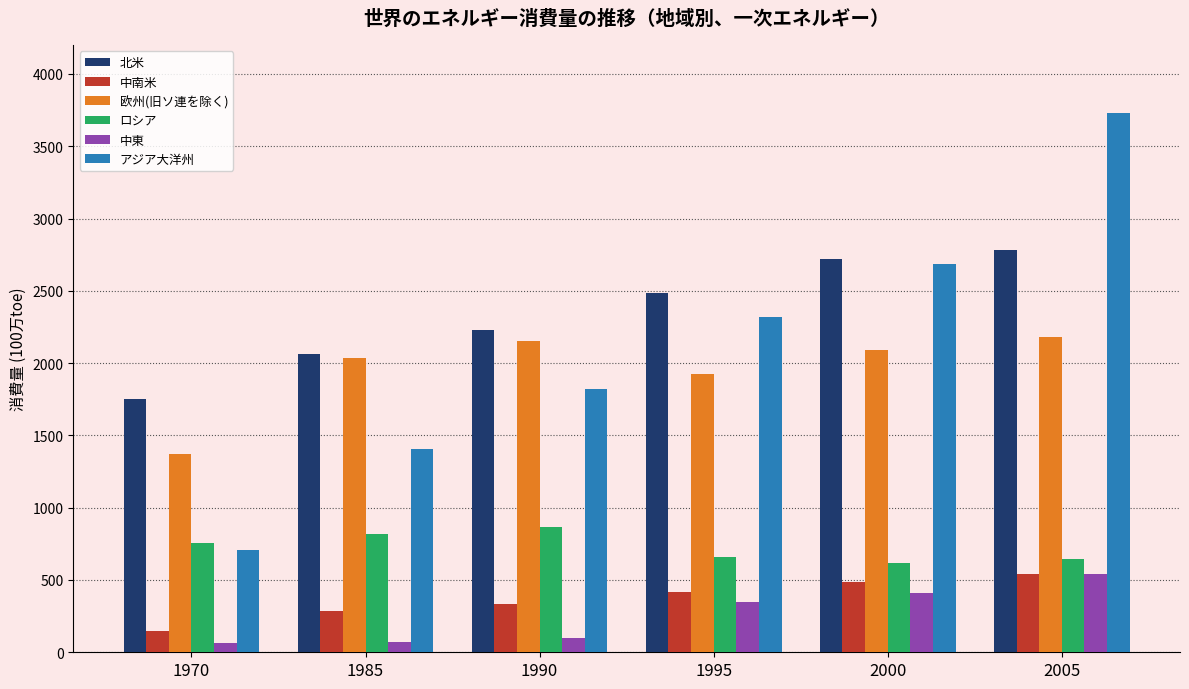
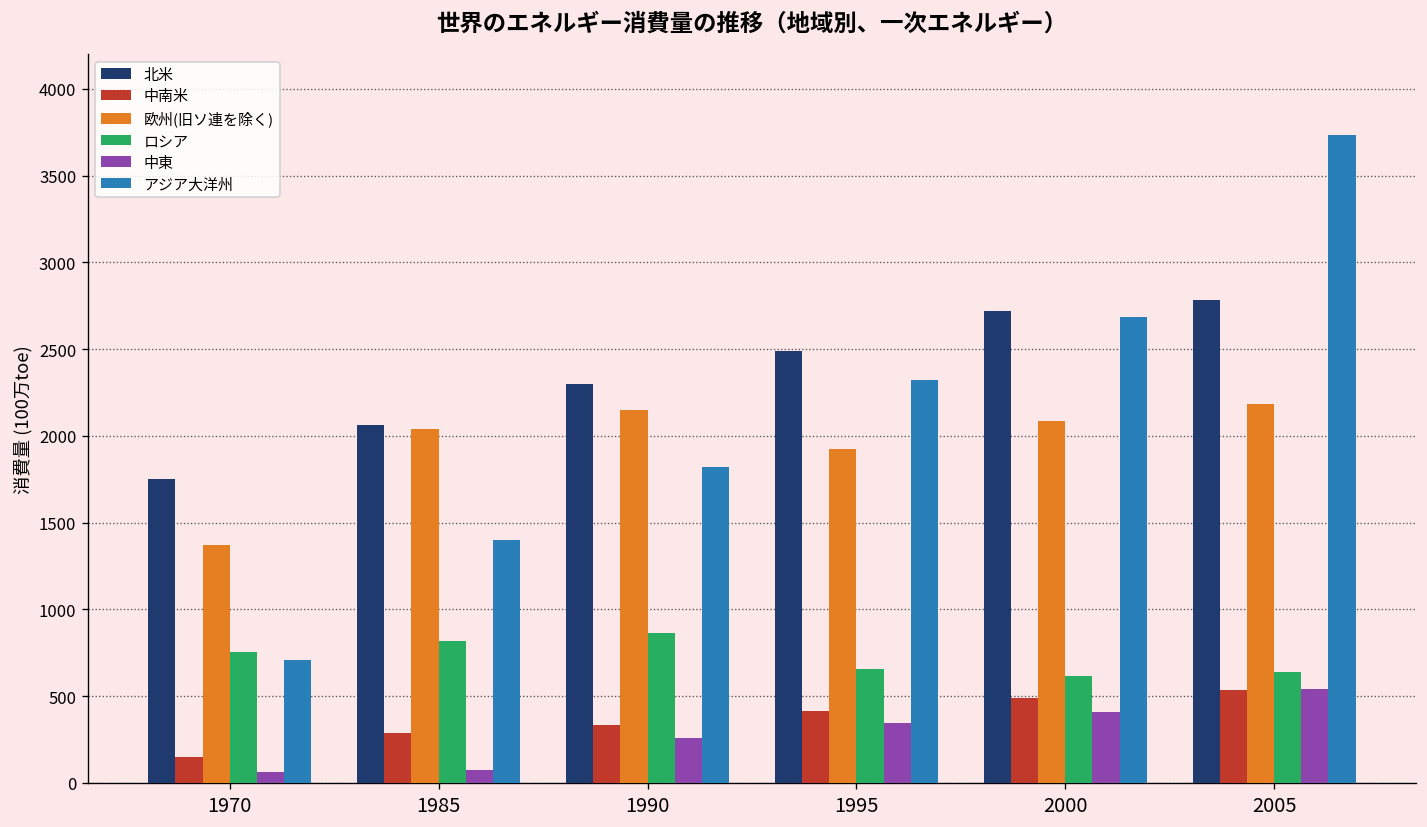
  {
    "北米": {
      "1970": 1750,
      "1985": 2070,
-     "1990": 2230,
+     "1990": 2300,
      "1995": 2490,
      "2000": 2720,
      "2005": 2780
    },
    "中南米": {
      "1970": 150,
      "1985": 290,
      "1990": 330,
      "1995": 420,
      "2000": 490,
      "2005": 540
    },
    "欧州(旧ソ連を除く)": {
      "1970": 1370,
      "1985": 2040,
      "1990": 2150,
      "1995": 1930,
      "2000": 2090,
      "2005": 2180
    },
    "ロシア": {
      "1970": 760,
      "1985": 820,
      "1990": 860,
      "1995": 660,
      "2000": 620,
      "2005": 640
    },
    "中東": {
      "1970": 60,
      "1985": 70,
-     "1990": 100,
+     "1990": 260,
      "1995": 340,
      "2000": 410,
      "2005": 540
    },
    "アジア大洋州": {
      "1970": 710,
      "1985": 1400,
      "1990": 1820,
      "1995": 2320,
      "2000": 2690,
      "2005": 3730
    }
  }
